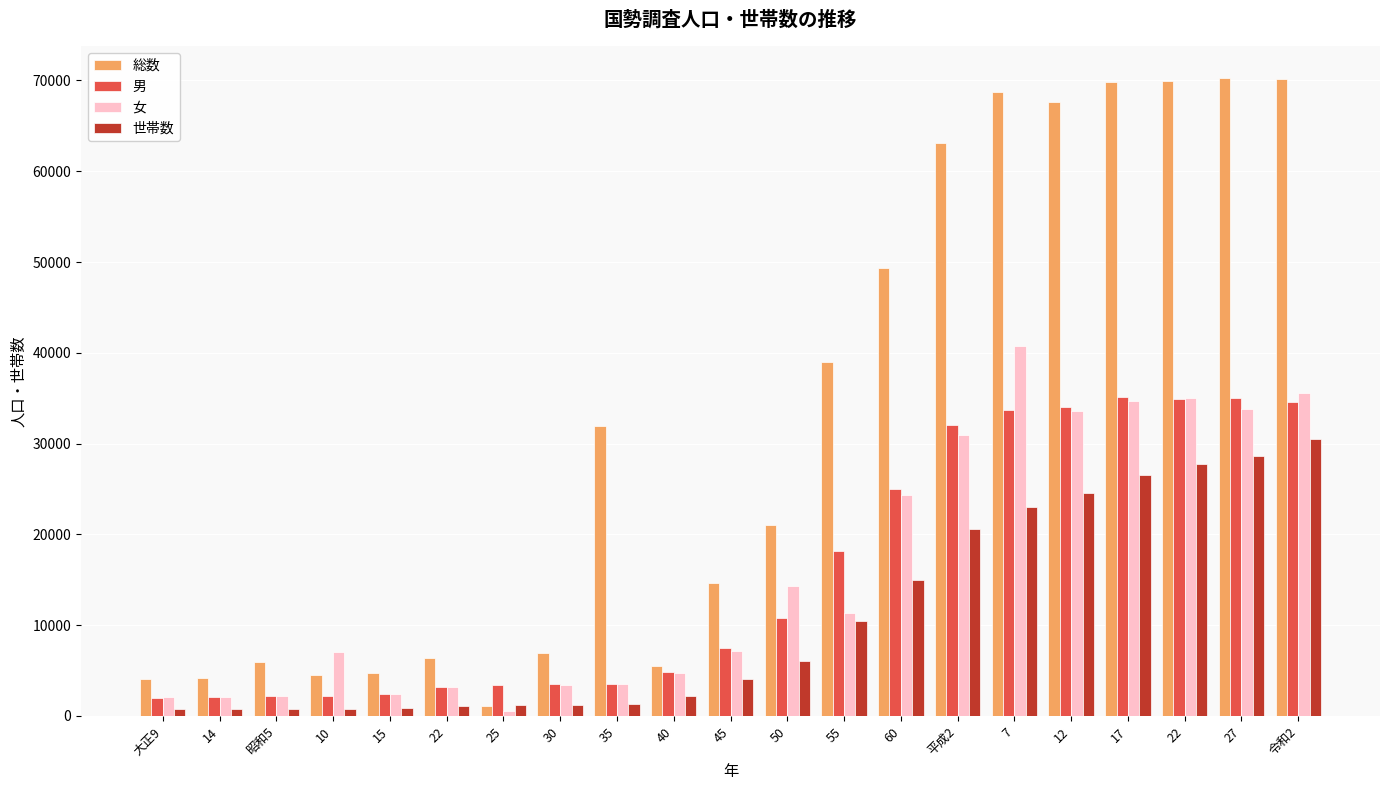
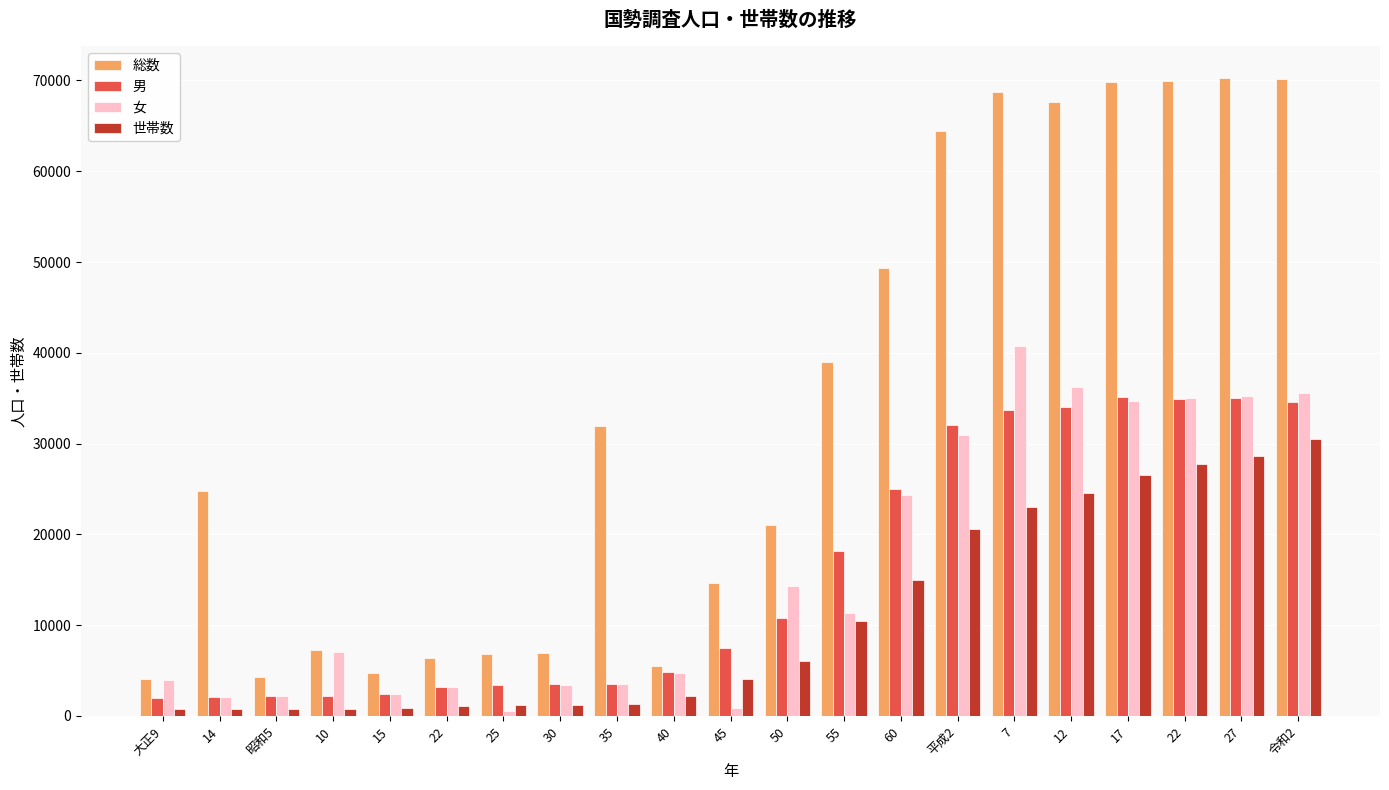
  {
    "総数": {
      "大正9": 4000,
-     "14": 4000,
-     "昭和5": 6000,
-     "10": 4000,
+     "14": 25000,
+     "昭和5": 4000,
+     "10": 7000,
      "15": 5000,
-     "25": 1000,
+     "25": 7000,
      "30": 7000,
      "35": 32000,
      "40": 5000,
      "45": 15000,
      "50": 21000,
      "55": 39000,
      "60": 49000,
-     "平成2": 63000,
+     "平成2": 64000,
      "7": 69000,
      "12": 68000,
      "17": 70000,
      "27": 70000,
      "令和2": 70000
    },
    "女": {
-     "大正9": 2000,
+     "大正9": 4000,
      "14": 2000,
      "昭和5": 2000,
      "10": 7000,
      "15": 2000,
      "25": 1000,
      "30": 3000,
      "35": 4000,
      "40": 5000,
-     "45": 7000,
+     "45": 1000,
      "50": 14000,
      "55": 11000,
      "60": 24000,
      "平成2": 31000,
      "7": 41000,
-     "12": 34000,
+     "12": 36000,
      "17": 35000,
-     "27": 34000,
+     "27": 35000,
      "令和2": 36000
    }
  }
